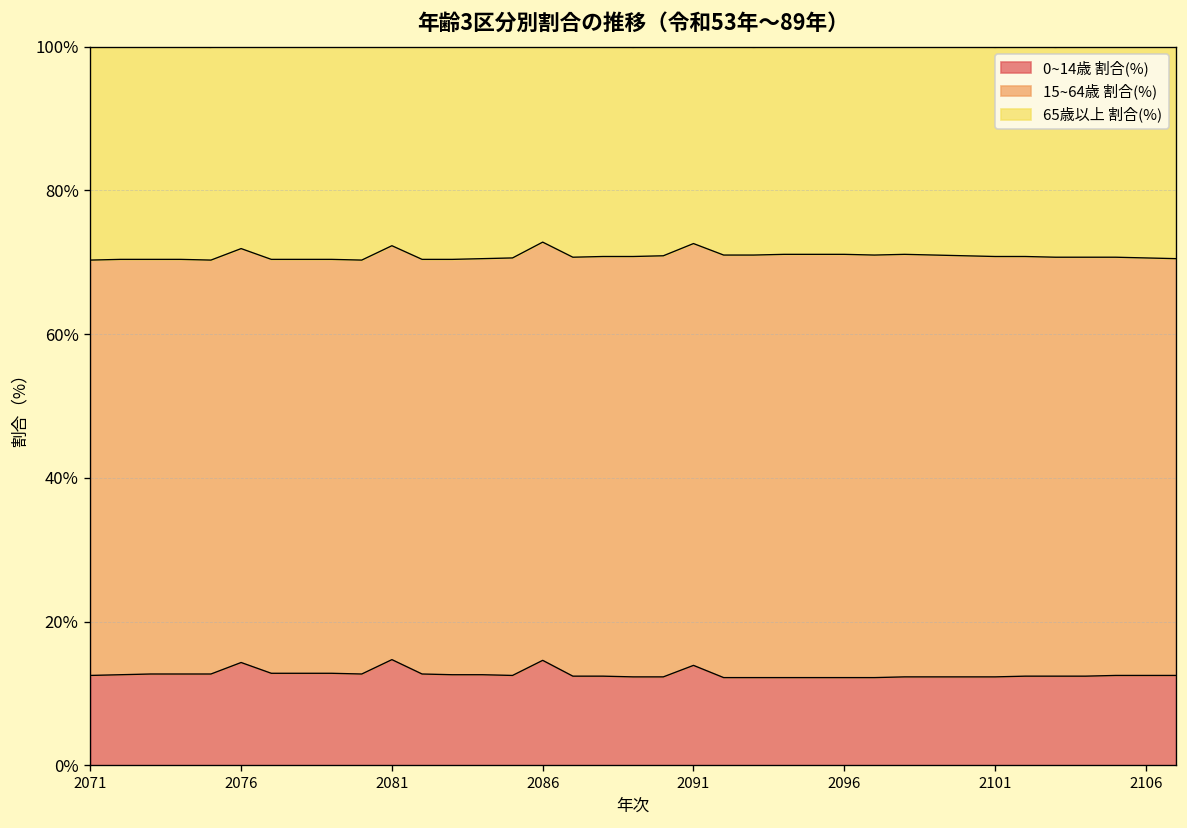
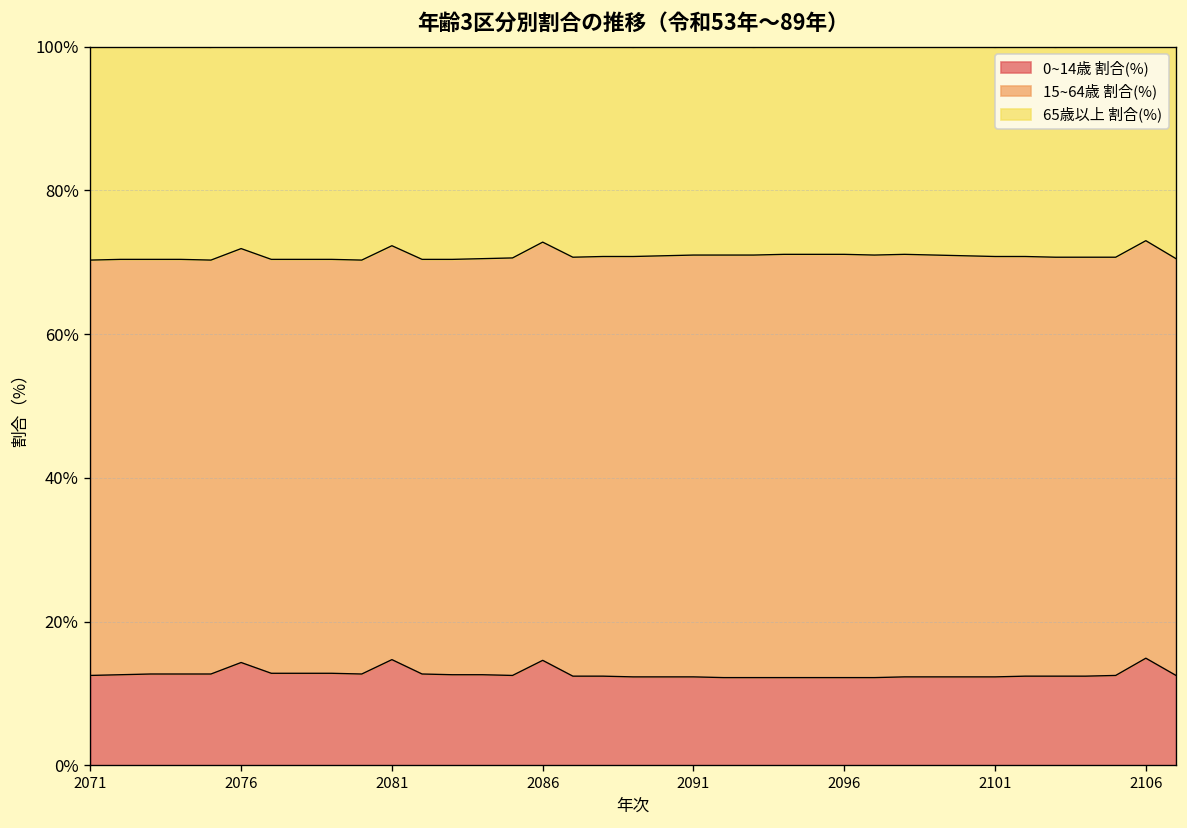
  {
    "0~14歳 割合(%)": {
      "2071": "13%",
      "2076": "14%",
      "2081": "15%",
      "2086": "15%",
-     "2091": "14%",
+     "2091": "12%",
      "2096": "12%",
      "2101": "12%",
-     "2106": "13%"
+     "2106": "15%"
    },
    "15~64歳 割合(%)": {
      "2071": "58%",
      "2076": "58%",
      "2081": "58%",
      "2086": "58%",
      "2091": "59%",
      "2096": "59%",
      "2101": "59%",
      "2106": "58%"
    },
    "65歳以上 割合(%)": {
      "2071": "30%",
      "2096": "29%",
      "2101": "29%"
    }
  }
